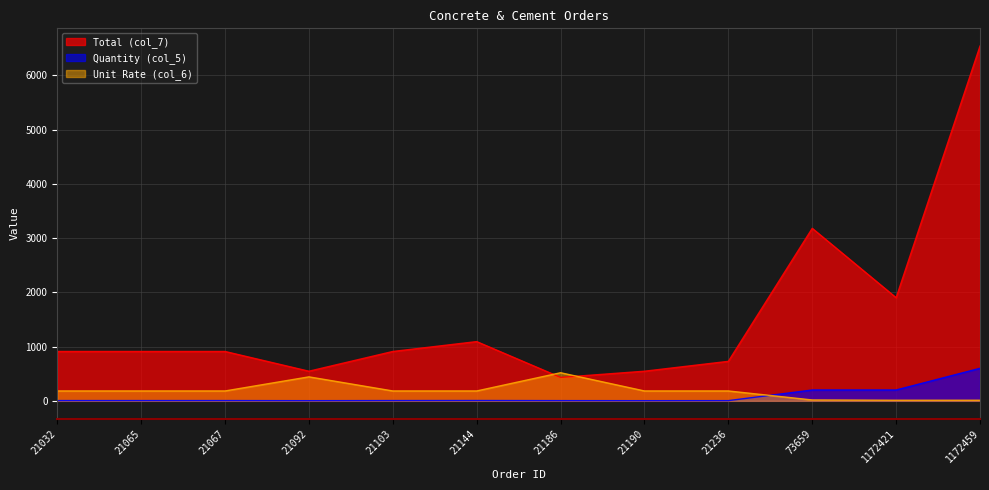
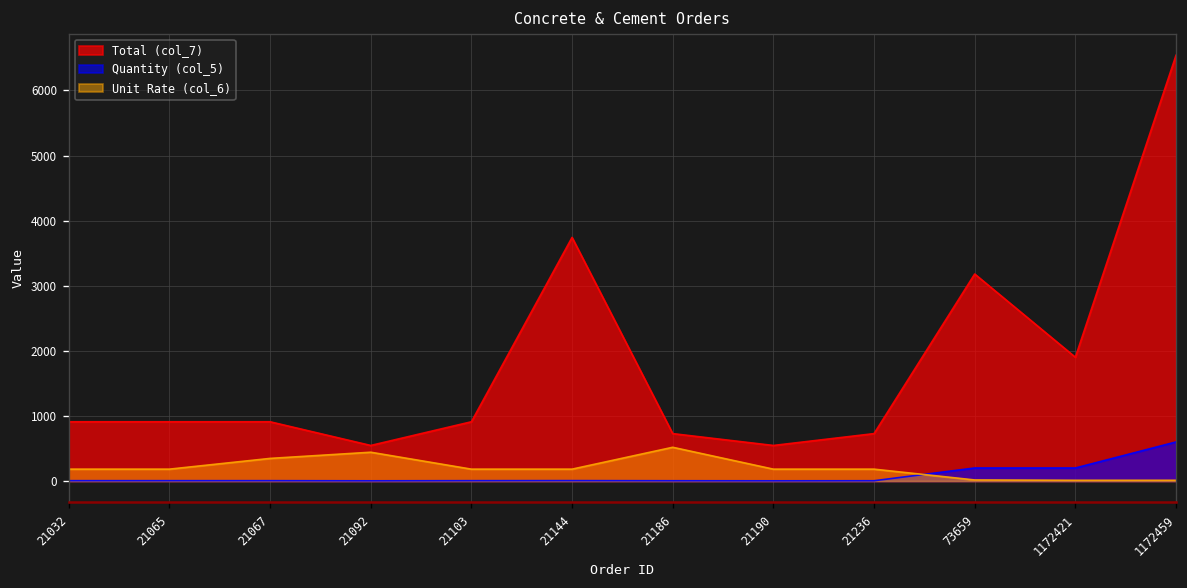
  {
    "Total (col_7)": {
      "21032": 900,
      "21065": 900,
      "21067": 900,
      "21092": 500,
      "21103": 900,
-     "21144": 1100,
-     "21186": 400,
+     "21144": 3700,
+     "21186": 700,
      "21190": 500,
      "21236": 700,
      "73659": 3200,
      "1172421": 1900,
      "1172459": 6500
    },
    "Quantity (col_5)": {
      "21032": 0,
      "21065": 0,
      "21067": 0,
      "21092": 0,
      "21103": 0,
      "21144": 0,
      "21186": 0,
      "21190": 0,
      "21236": 0,
      "73659": 200,
      "1172421": 200,
      "1172459": 600
    },
    "Unit Rate (col_6)": {
      "21032": 200,
      "21065": 200,
-     "21067": 200,
+     "21067": 300,
      "21092": 400,
      "21103": 200,
      "21144": 200,
      "21186": 500,
      "21190": 200,
      "21236": 200,
      "73659": 0,
      "1172421": 0,
      "1172459": 0
    }
  }
